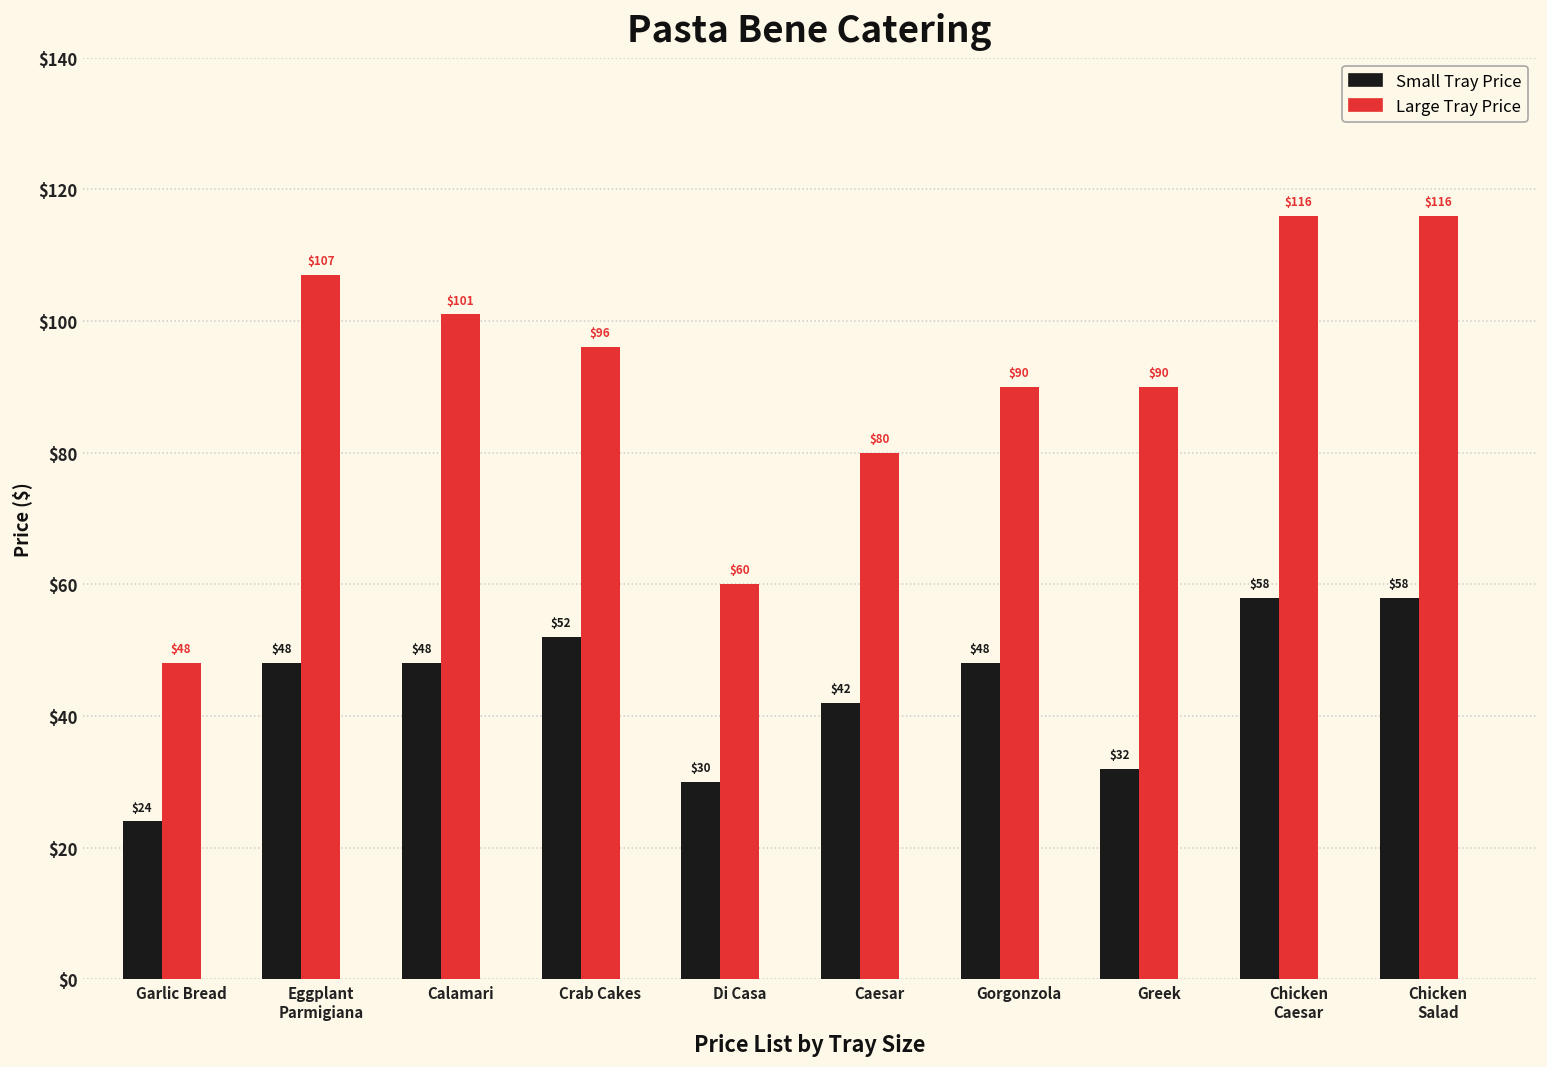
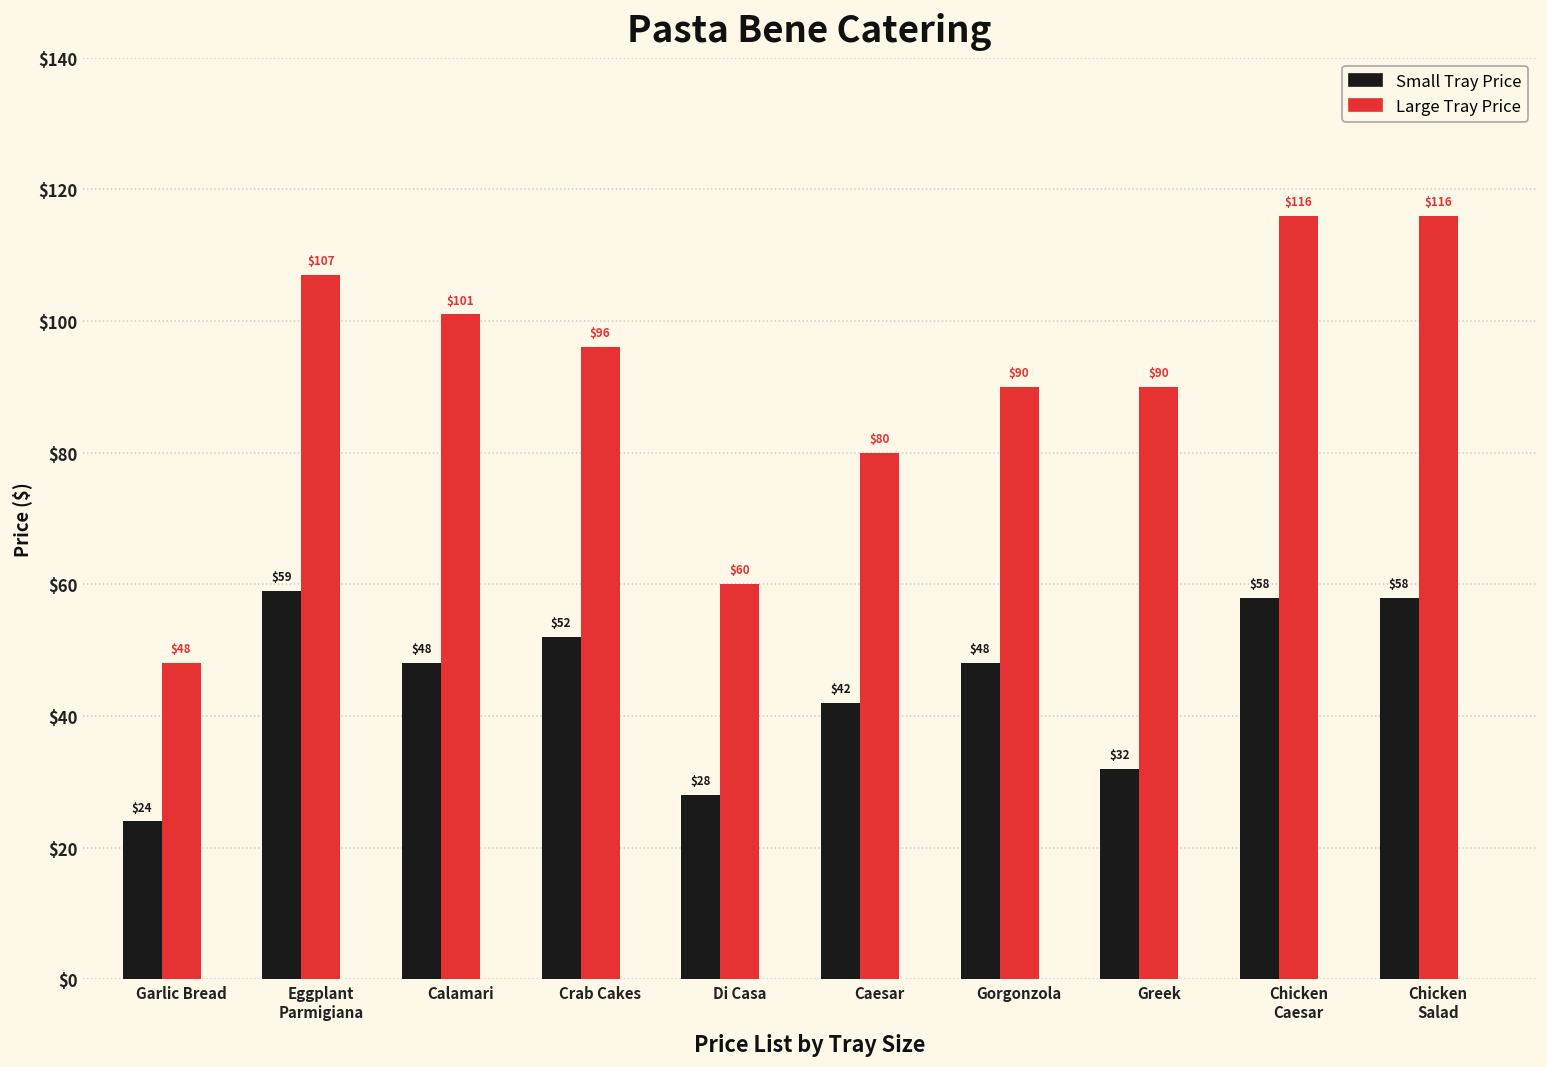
  {
    "Small Tray Price": {
      "Garlic Bread": "$24",
-     "Eggplant Parmigiana": "$48",
+     "Eggplant Parmigiana": "$59",
      "Calamari": "$48",
      "Crab Cakes": "$52",
-     "Di Casa": "$30",
+     "Di Casa": "$28",
      "Caesar": "$42",
      "Gorgonzola": "$48",
      "Greek": "$32",
      "Chicken Caesar": "$58",
      "Chicken Salad": "$58"
    },
    "Large Tray Price": {
      "Garlic Bread": "$48",
      "Eggplant Parmigiana": "$107",
      "Calamari": "$101",
      "Crab Cakes": "$96",
      "Di Casa": "$60",
      "Caesar": "$80",
      "Gorgonzola": "$90",
      "Greek": "$90",
      "Chicken Caesar": "$116",
      "Chicken Salad": "$116"
    }
  }
